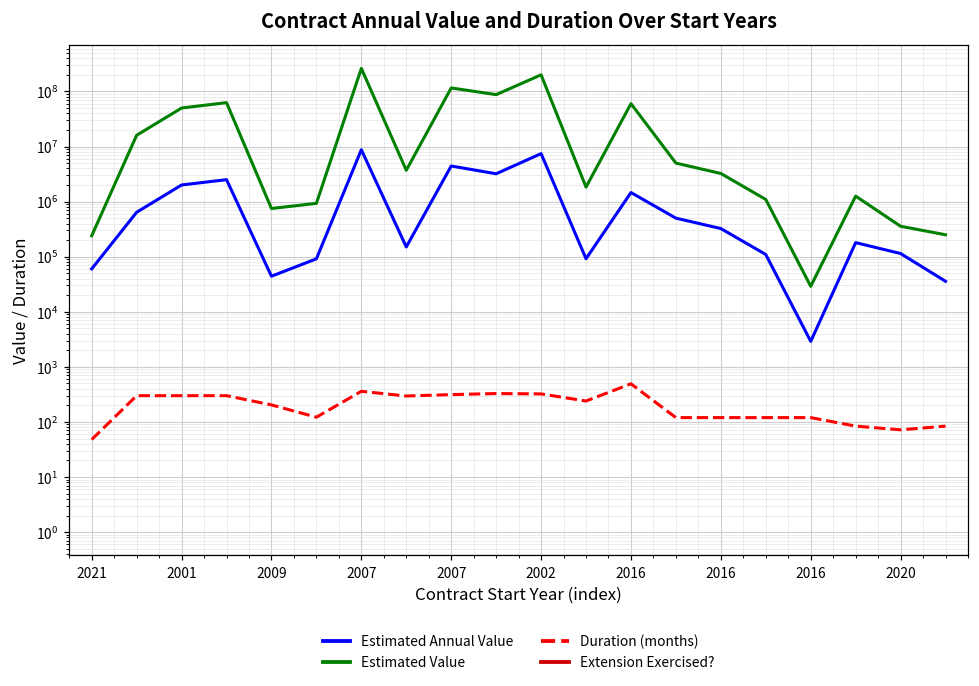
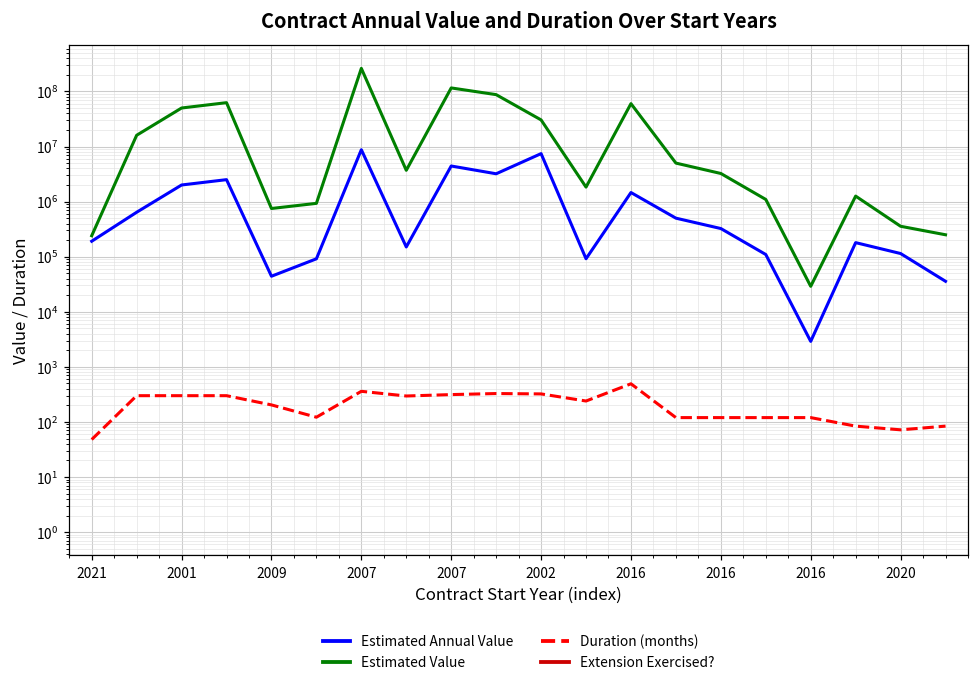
  {
    "Estimated Annual Value": {
-     "2021": 60000,
+     "2021": 190000,
      "2002": 7000000,
      "2020": 110000
    },
    "Estimated Value": {
      "2021": 200000,
-     "2002": 200000000,
+     "2002": 30000000,
      "2020": 400000
    }
  }
